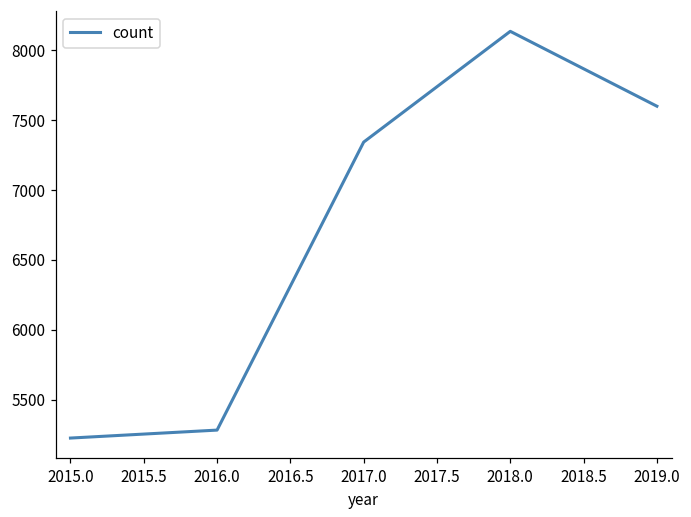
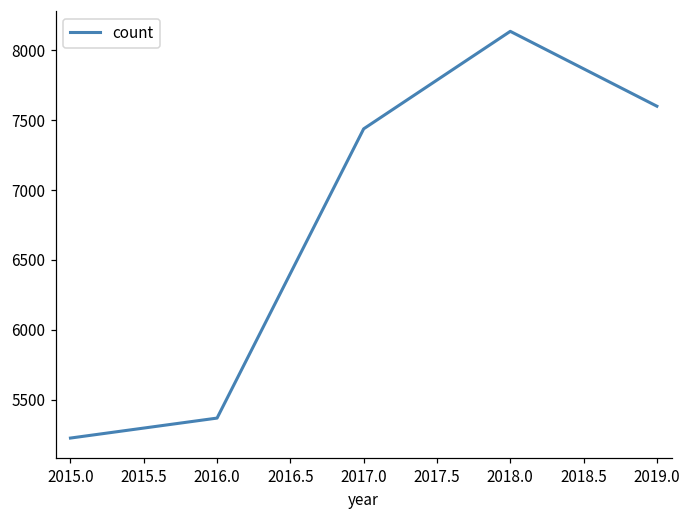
  {
    "2015.0": 5230,
-   "2016.0": 5280,
-   "2017.0": 7340,
+   "2016.0": 5370,
+   "2017.0": 7440,
    "2018.0": 8140,
    "2019.0": 7600
  }
